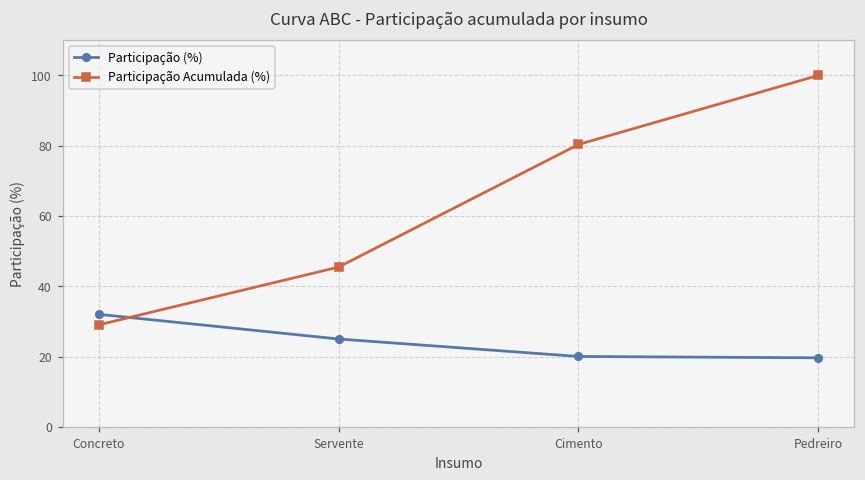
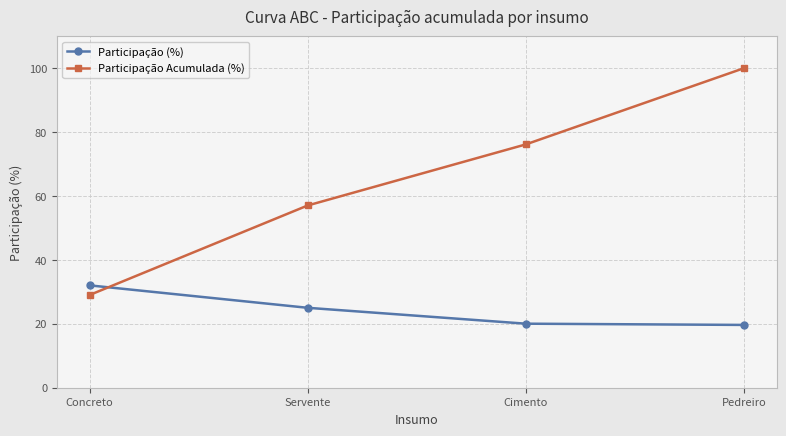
  {
    "Participação (%)": {
      "Concreto": 32,
      "Servente": 25,
      "Cimento": 20,
      "Pedreiro": 20
    },
    "Participação Acumulada (%)": {
      "Concreto": 29,
-     "Servente": 45,
-     "Cimento": 80,
+     "Servente": 57,
+     "Cimento": 76,
      "Pedreiro": 100
    }
  }
